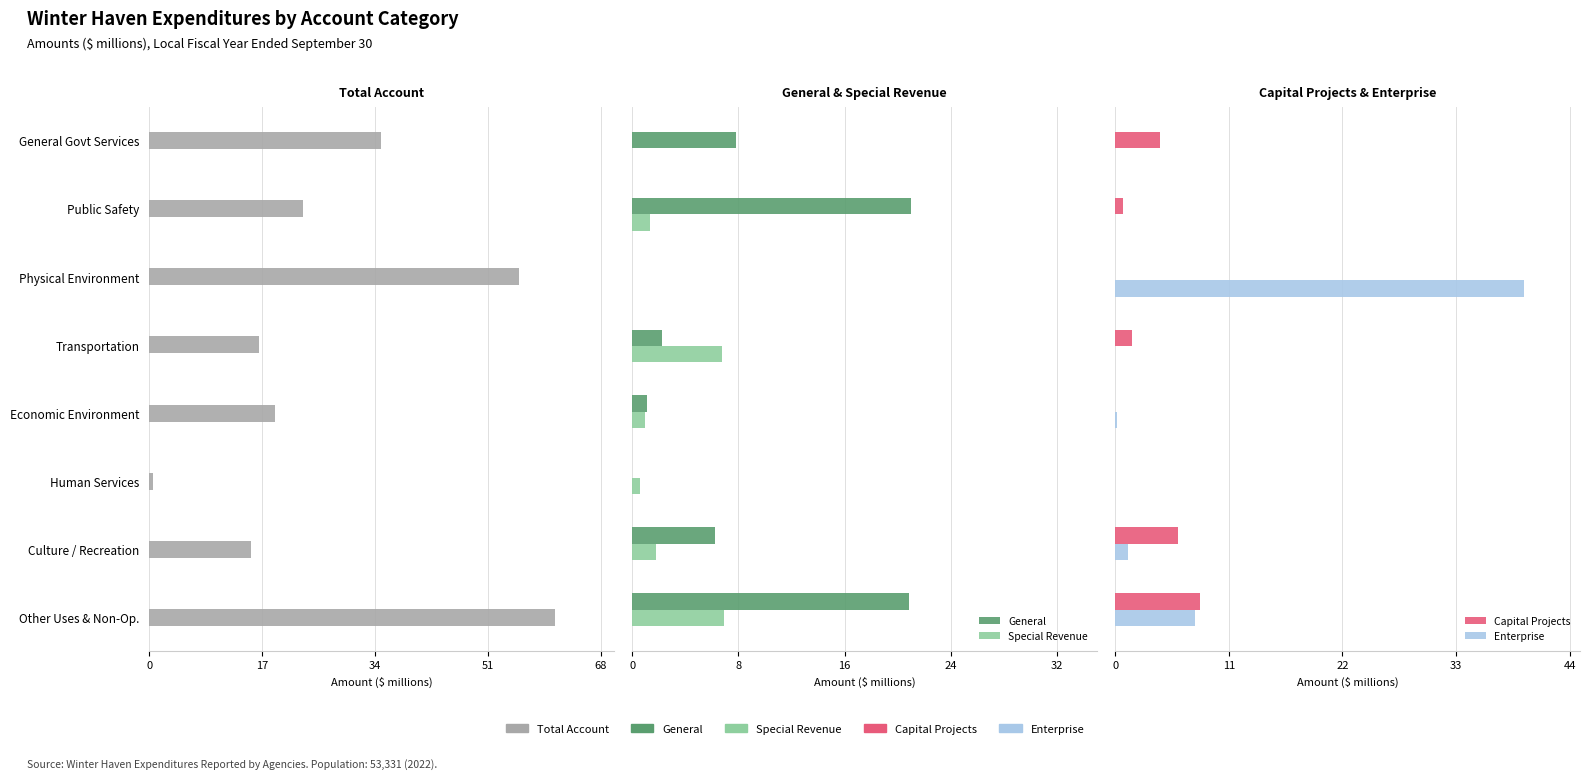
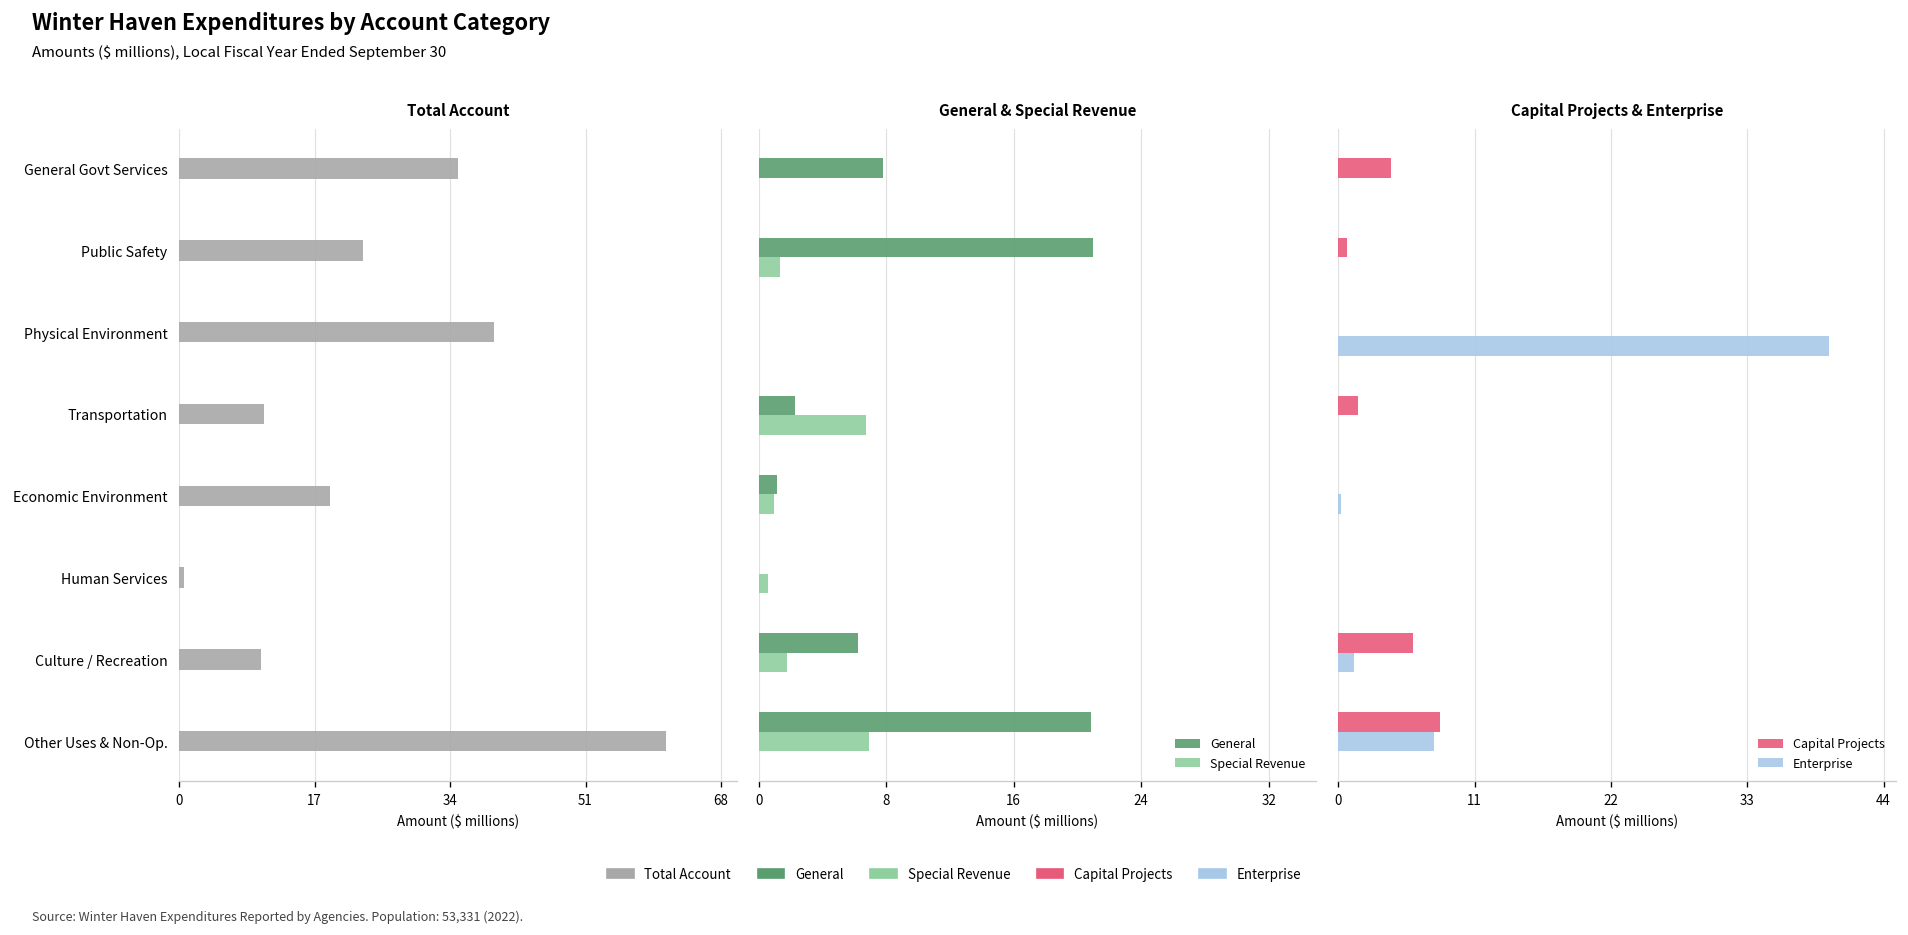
  {
    "Total Account": {
      "General Govt Services": 35,
      "Public Safety": 23,
-     "Physical Environment": 56,
-     "Transportation": 17,
+     "Physical Environment": 40,
+     "Transportation": 11,
      "Economic Environment": 19,
      "Human Services": 1,
-     "Culture / Recreation": 15,
+     "Culture / Recreation": 10,
      "Other Uses & Non-Op.": 61
    }
  }
